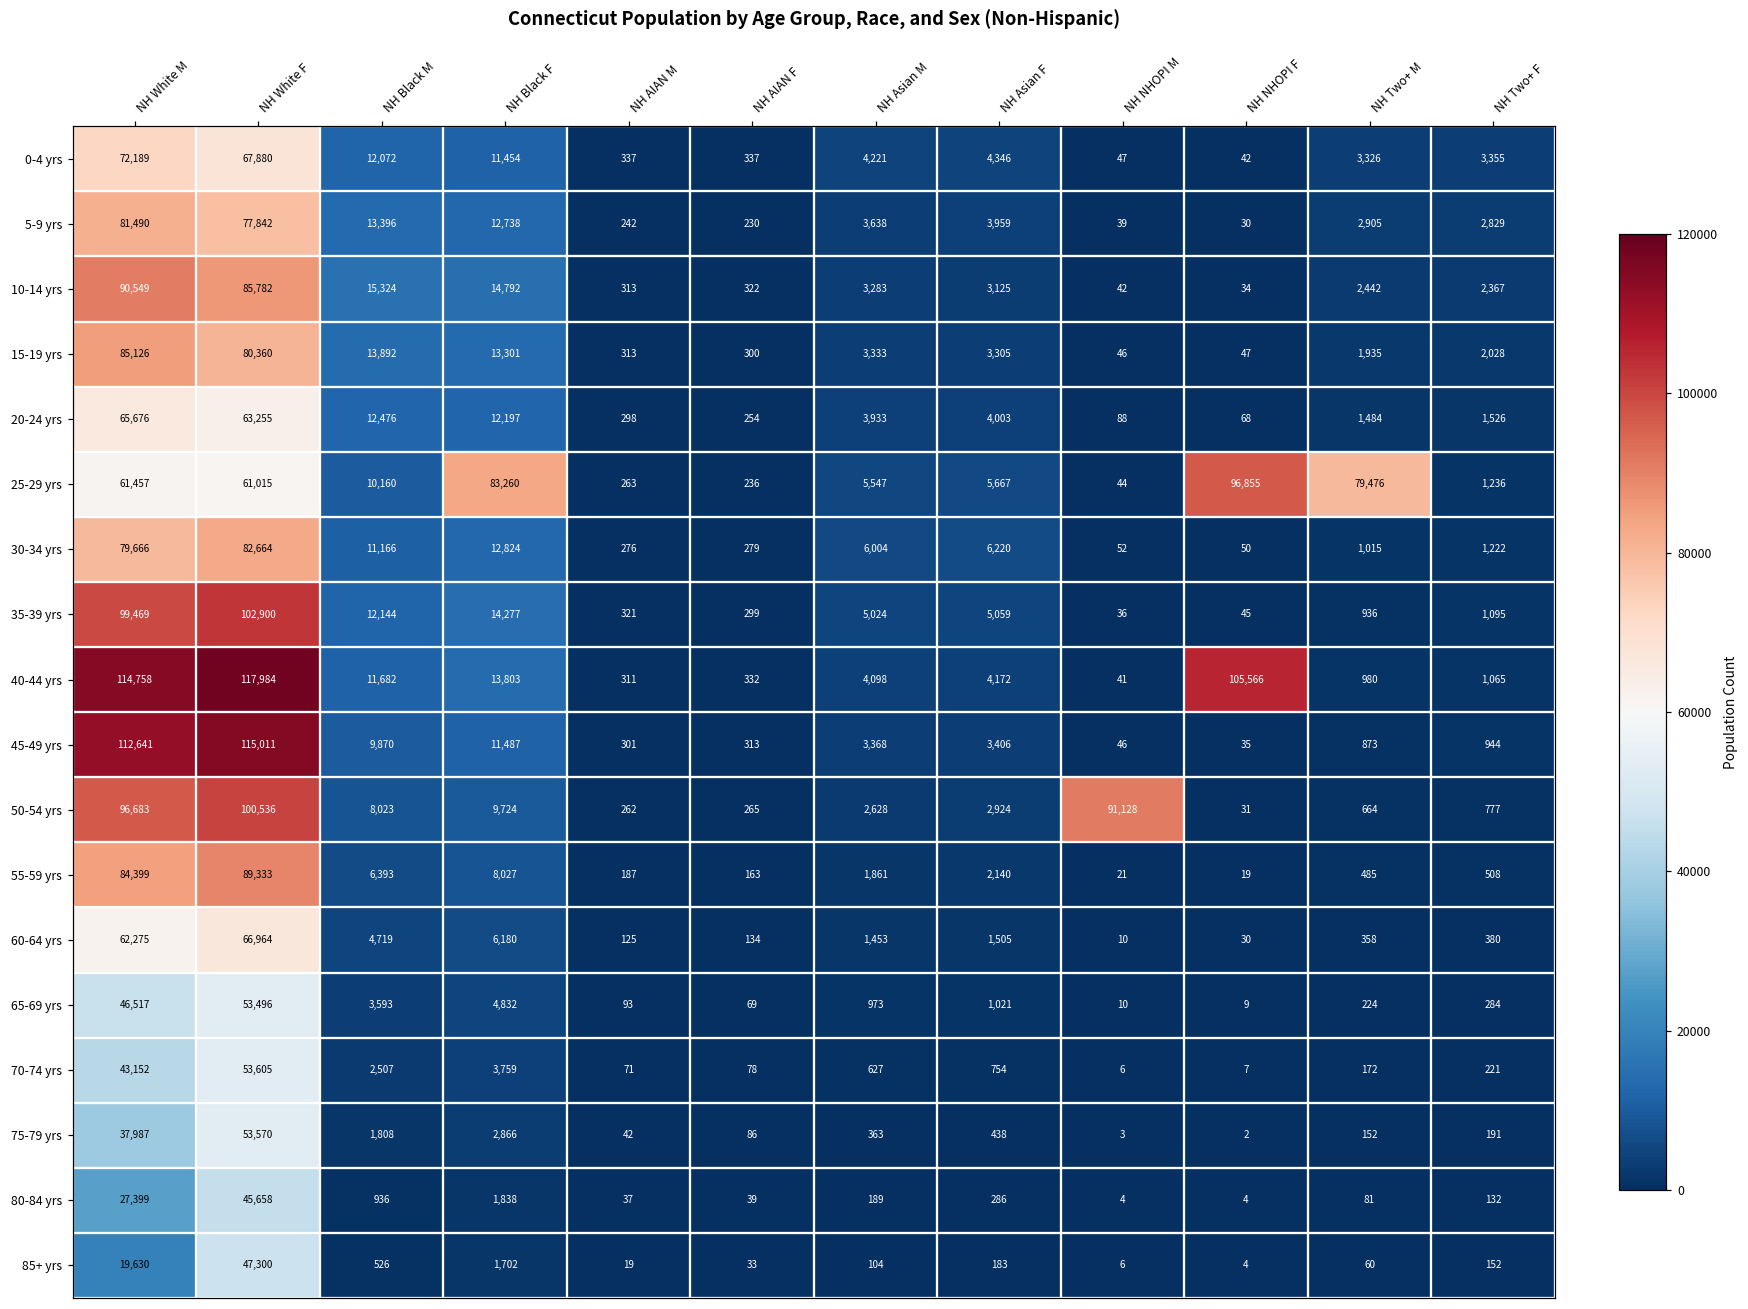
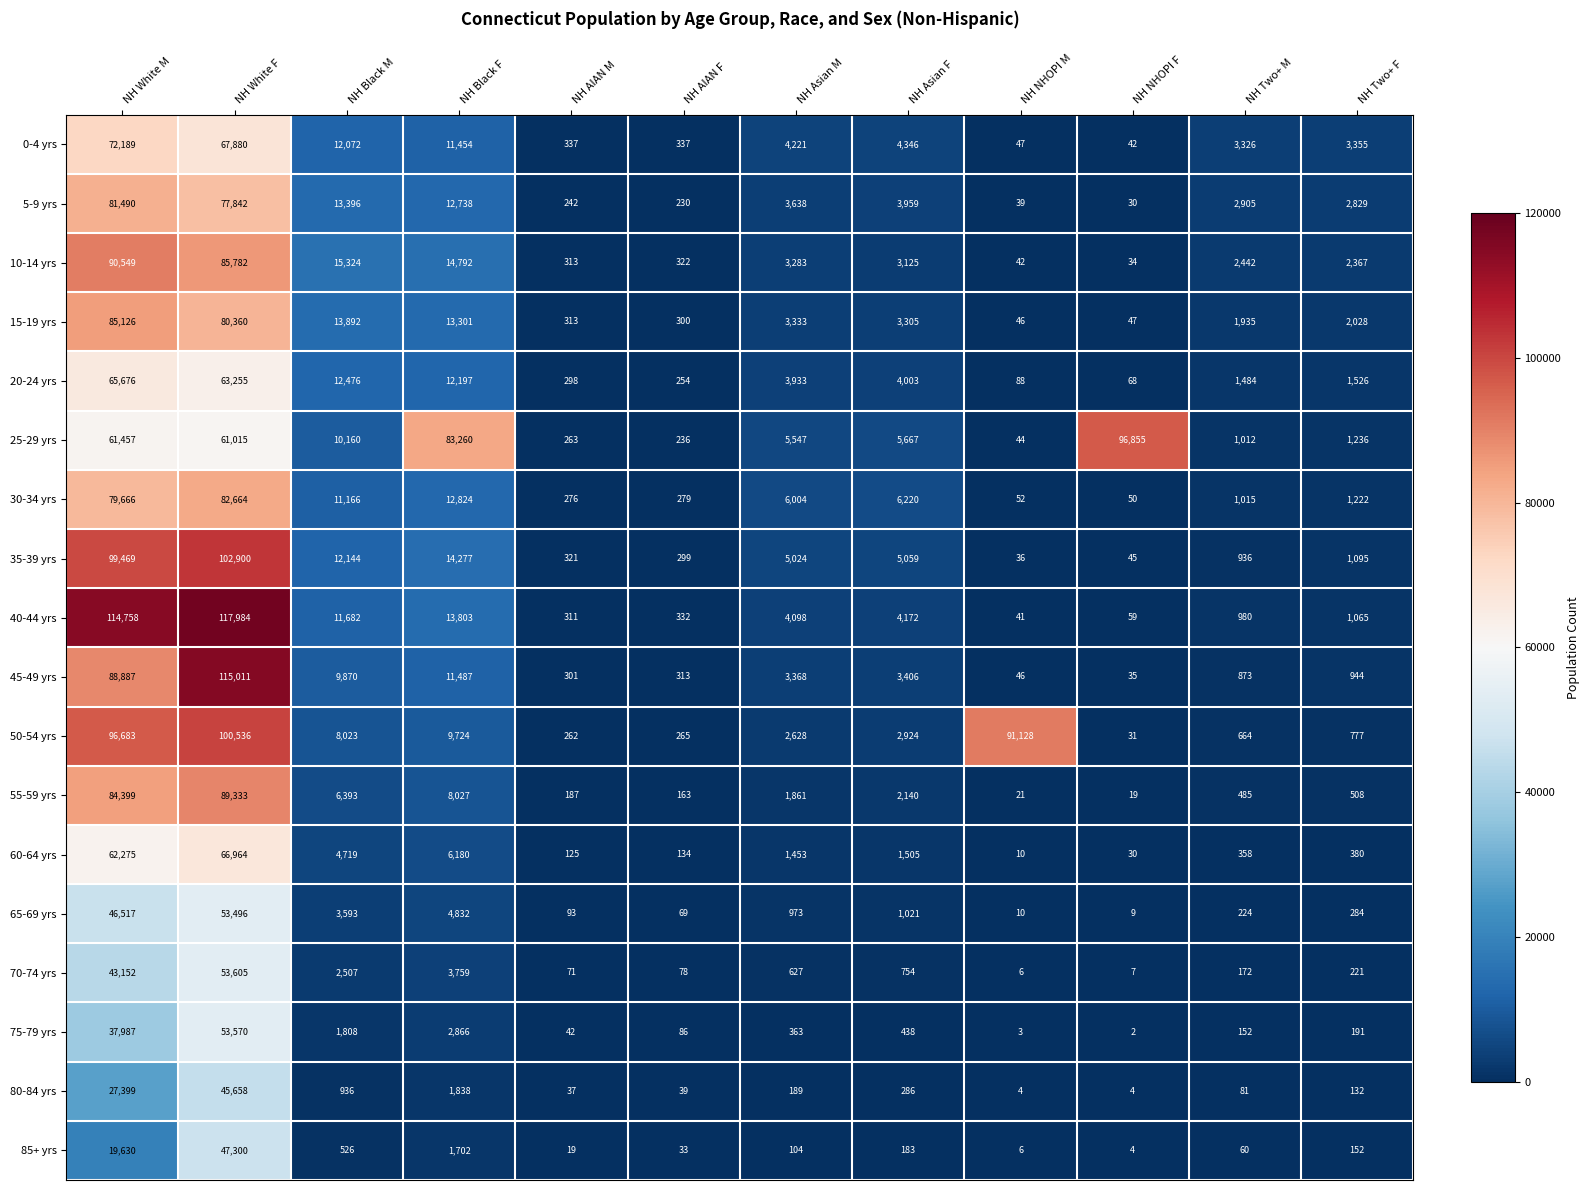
  {
    "25-29 yrs": {
      "NH White M": "61,457",
      "NH White F": "61,015",
      "NH Black M": "10,160",
      "NH Black F": "83,260",
      "NH AIAN M": "263",
      "NH AIAN F": "236",
      "NH Asian M": "5,547",
      "NH Asian F": "5,667",
      "NH NHOPI M": "44",
      "NH NHOPI F": "96,855",
-     "NH Two+ M": "79,476",
+     "NH Two+ M": "1,012",
      "NH Two+ F": "1,236"
    },
    "40-44 yrs": {
      "NH White M": "114,758",
      "NH White F": "117,984",
      "NH Black M": "11,682",
      "NH Black F": "13,803",
      "NH AIAN M": "311",
      "NH AIAN F": "332",
      "NH Asian M": "4,098",
      "NH Asian F": "4,172",
      "NH NHOPI M": "41",
-     "NH NHOPI F": "105,566",
+     "NH NHOPI F": "59",
      "NH Two+ M": "980",
      "NH Two+ F": "1,065"
    },
    "45-49 yrs": {
-     "NH White M": "112,641",
+     "NH White M": "88,887",
      "NH White F": "115,011",
      "NH Black M": "9,870",
      "NH Black F": "11,487",
      "NH AIAN M": "301",
      "NH AIAN F": "313",
      "NH Asian M": "3,368",
      "NH Asian F": "3,406",
      "NH NHOPI M": "46",
      "NH NHOPI F": "35",
      "NH Two+ M": "873",
      "NH Two+ F": "944"
    }
  }
